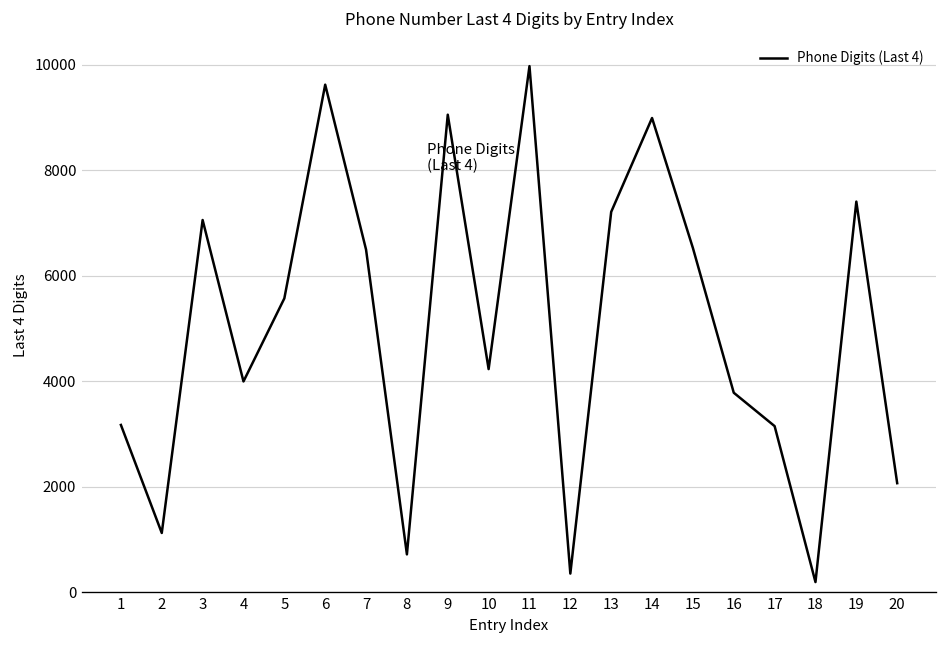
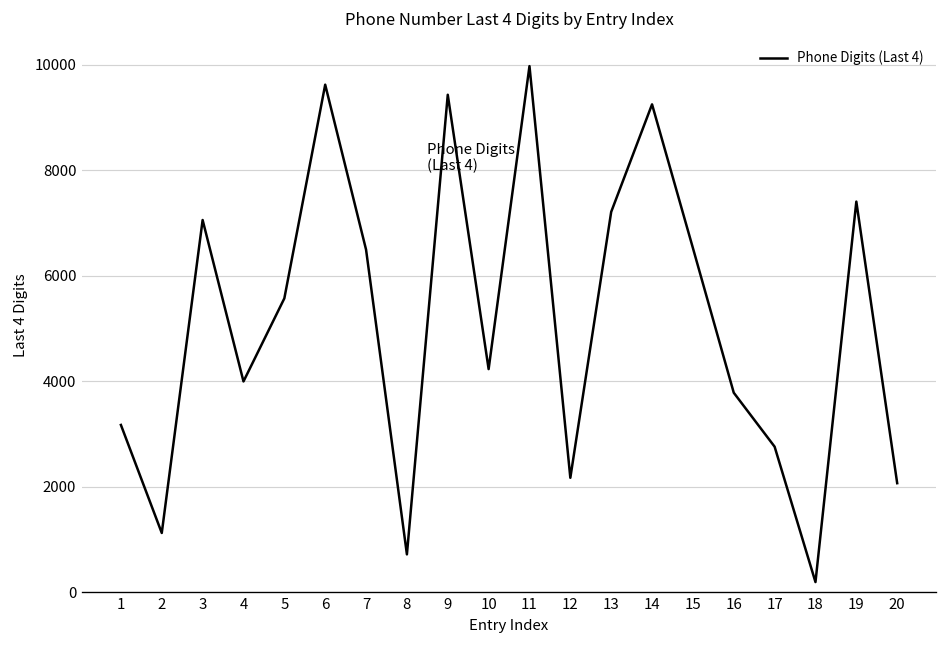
  {
    "1": 3200,
    "2": 1100,
    "3": 7100,
    "4": 4000,
    "5": 5600,
    "6": 9600,
    "7": 6500,
    "8": 700,
-   "9": 9100,
+   "9": 9400,
    "10": 4200,
    "11": 10000,
-   "12": 400,
+   "12": 2200,
    "13": 7200,
-   "14": 9000,
+   "14": 9300,
    "15": 6500,
    "16": 3800,
-   "17": 3200,
+   "17": 2800,
    "18": 200,
    "19": 7400,
    "20": 2100
  }
